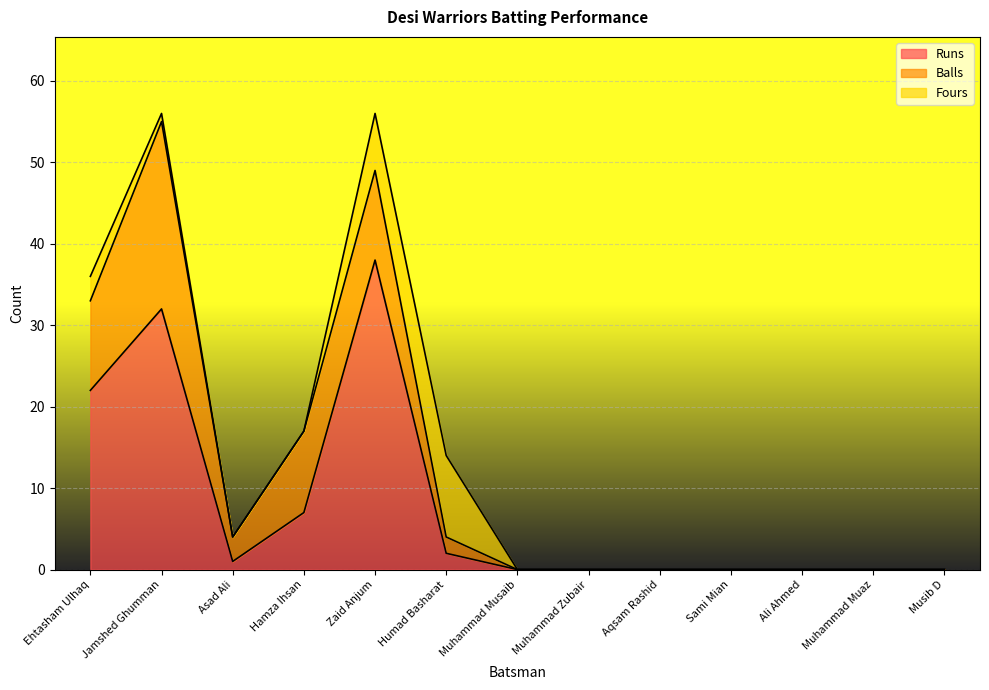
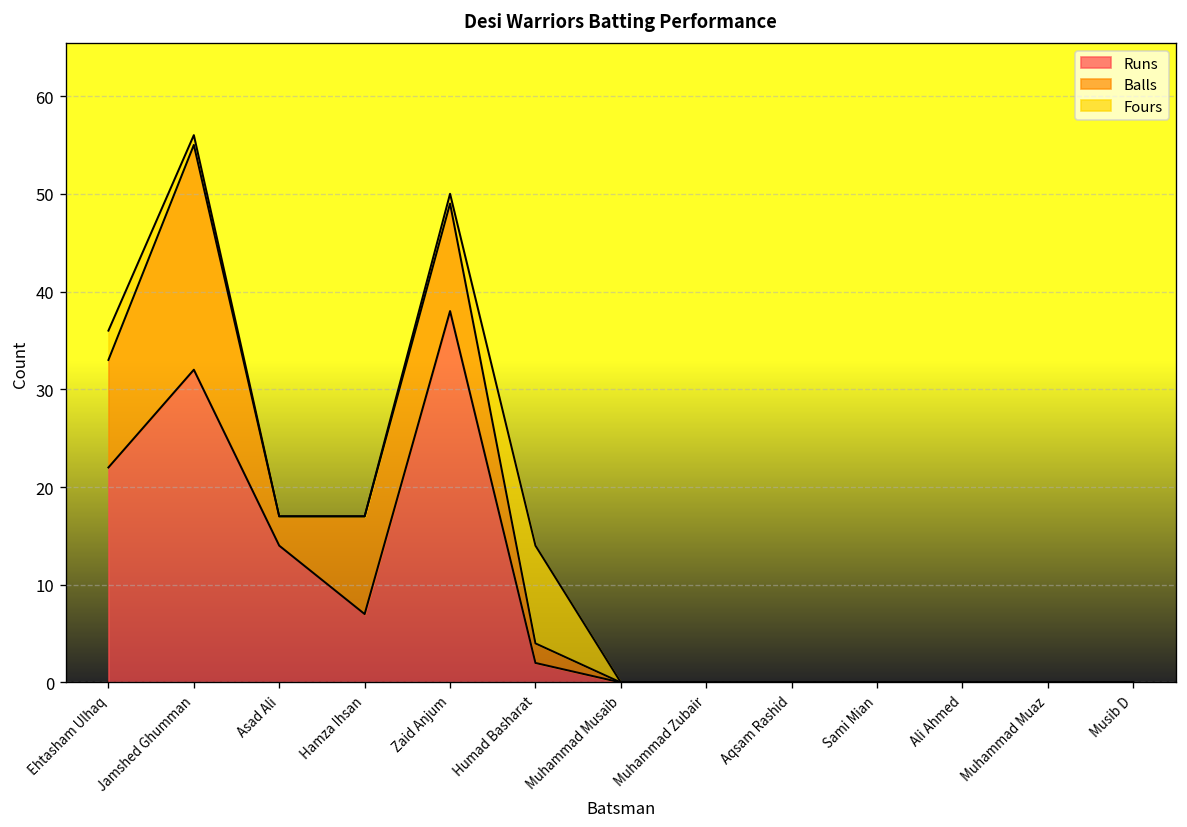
  {
    "Runs": {
      "Ehtasham Ulhaq": 22,
      "Jamshed Ghumman": 32,
-     "Asad Ali": 1,
+     "Asad Ali": 14,
      "Hamza Ihsan": 7,
      "Zaid Anjum": 38,
      "Humad Basharat": 2
    },
    "Balls": {
      "Ehtasham Ulhaq": 11,
      "Jamshed Ghumman": 23,
      "Zaid Anjum": 11,
      "Humad Basharat": 2
    },
    "Fours": {
      "Ehtasham Ulhaq": 3,
      "Jamshed Ghumman": 1,
-     "Zaid Anjum": 7,
+     "Zaid Anjum": 1,
      "Humad Basharat": 10
    }
  }
